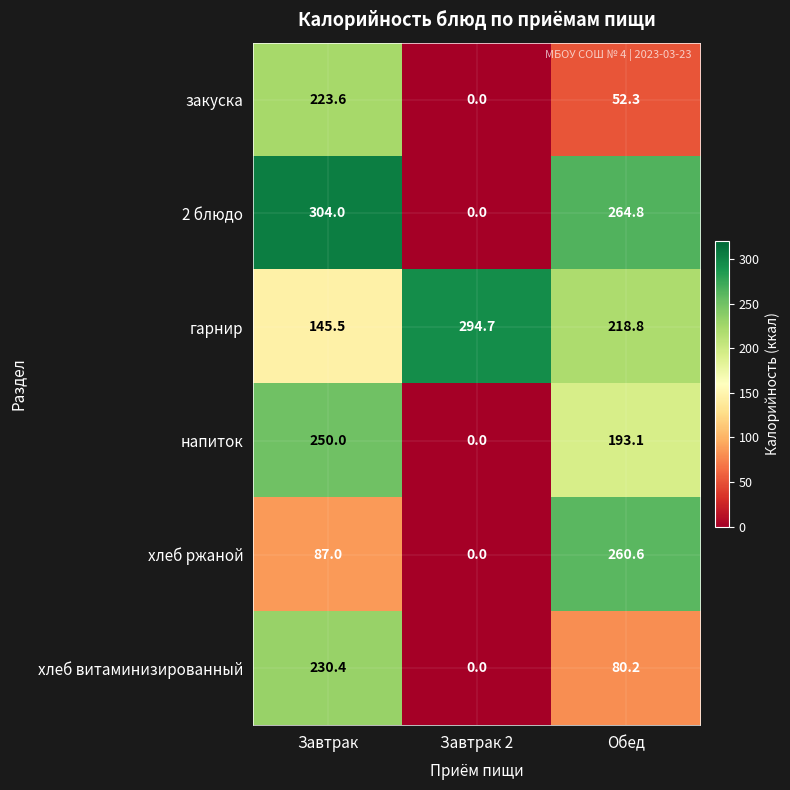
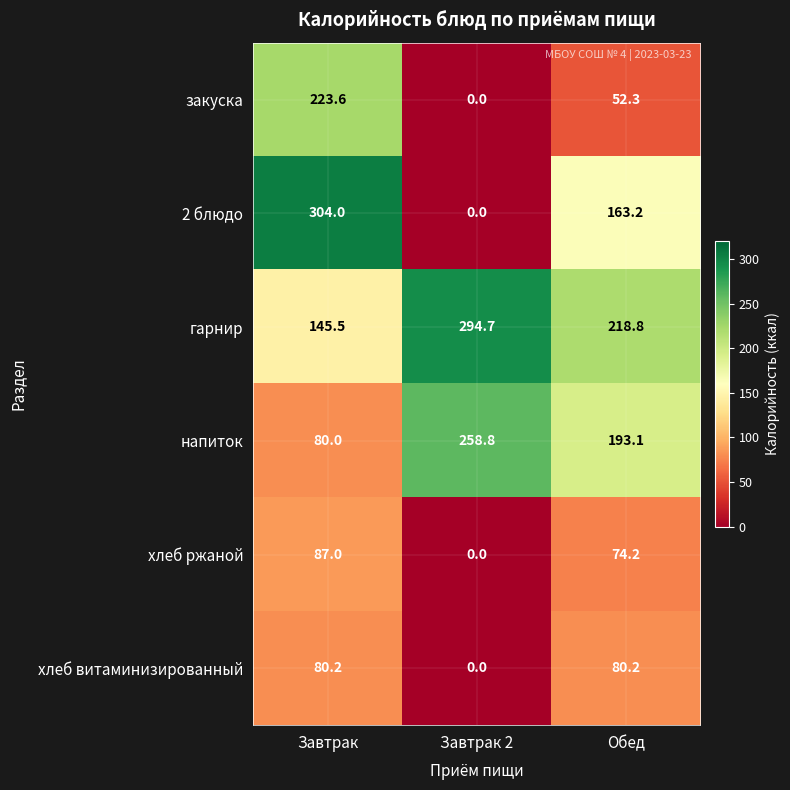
  {
    "закуска": {
      "Завтрак": 223.6,
      "Завтрак 2": 0.0
    },
    "2 блюдо": {
      "Завтрак": 304.0,
      "Завтрак 2": 0.0,
-     "Обед": 264.8
+     "Обед": 163.2
    },
    "гарнир": {
      "Завтрак": 145.5,
      "Завтрак 2": 294.7,
      "Обед": 218.8
    },
    "напиток": {
-     "Завтрак": 250.0,
-     "Завтрак 2": 0.0,
+     "Завтрак": 80.0,
+     "Завтрак 2": 258.8,
      "Обед": 193.1
    },
    "хлеб ржаной": {
      "Завтрак": 87.0,
      "Завтрак 2": 0.0,
-     "Обед": 260.6
+     "Обед": 74.2
    },
    "хлеб витаминизированный": {
-     "Завтрак": 230.4,
+     "Завтрак": 80.2,
      "Завтрак 2": 0.0,
      "Обед": 80.2
    }
  }
